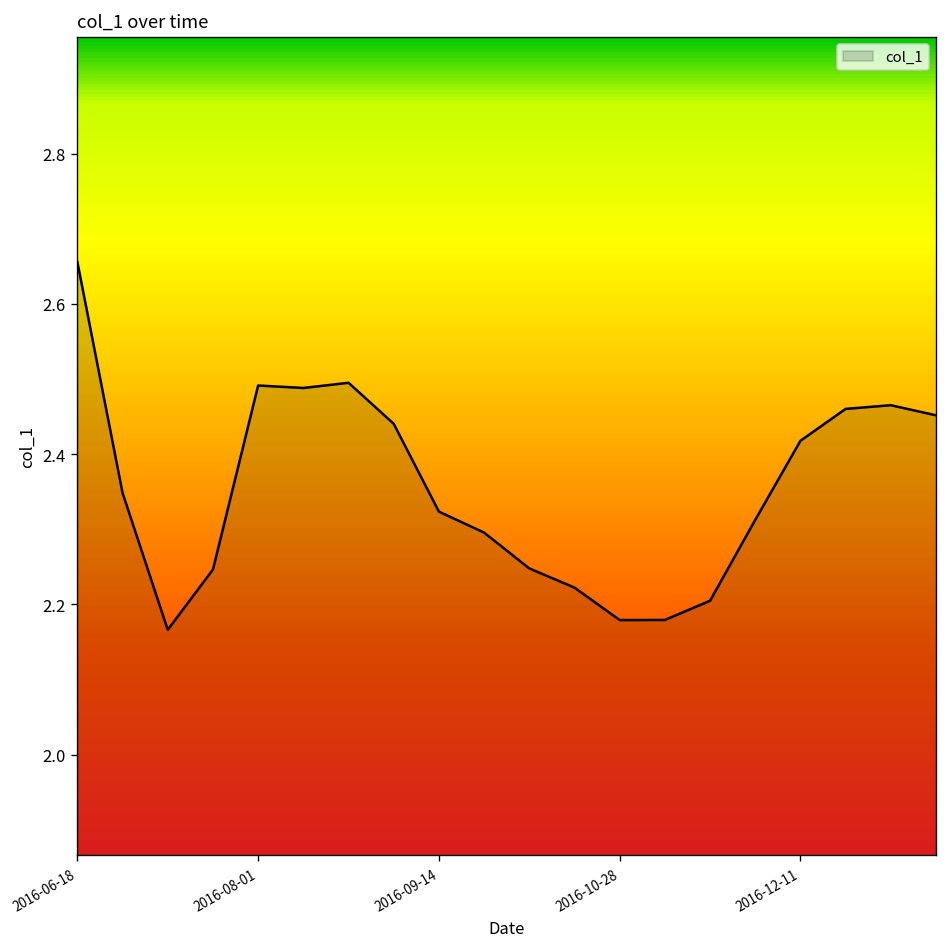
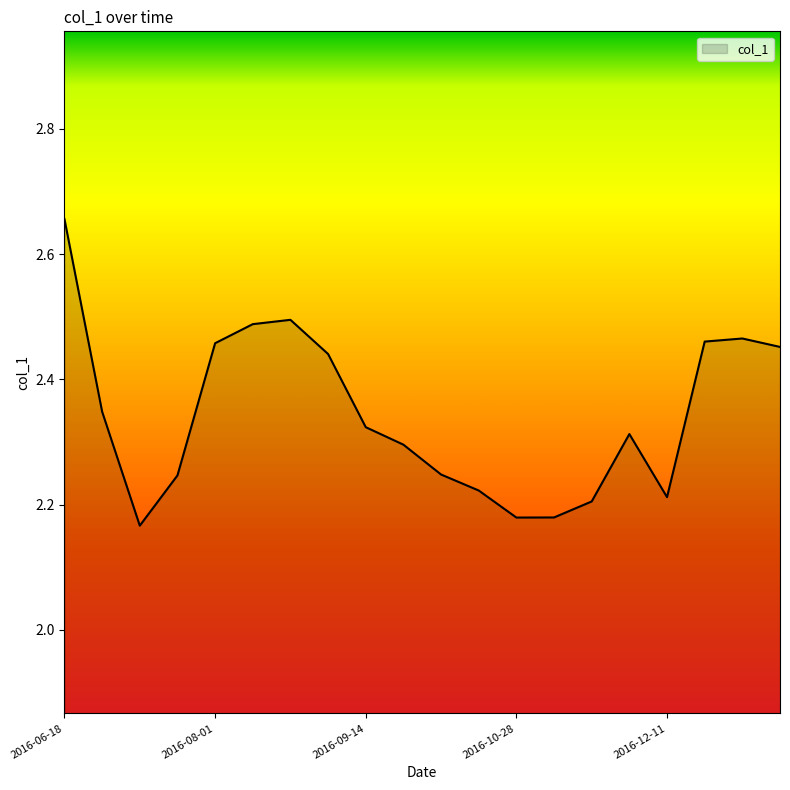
  {
    "2016-06-18": 2.66,
-   "2016-08-01": 2.49,
+   "2016-08-01": 2.46,
    "2016-09-14": 2.32,
    "2016-10-28": 2.18,
-   "2016-12-11": 2.42
+   "2016-12-11": 2.21
  }
